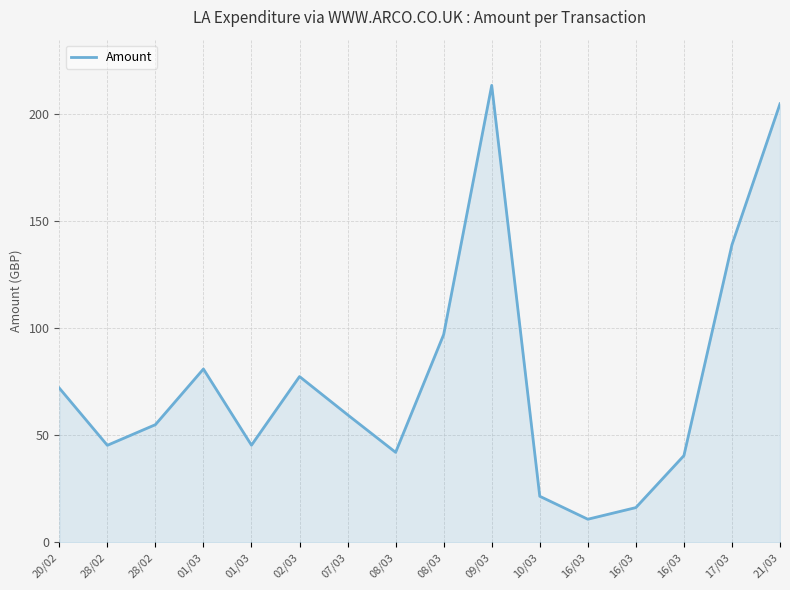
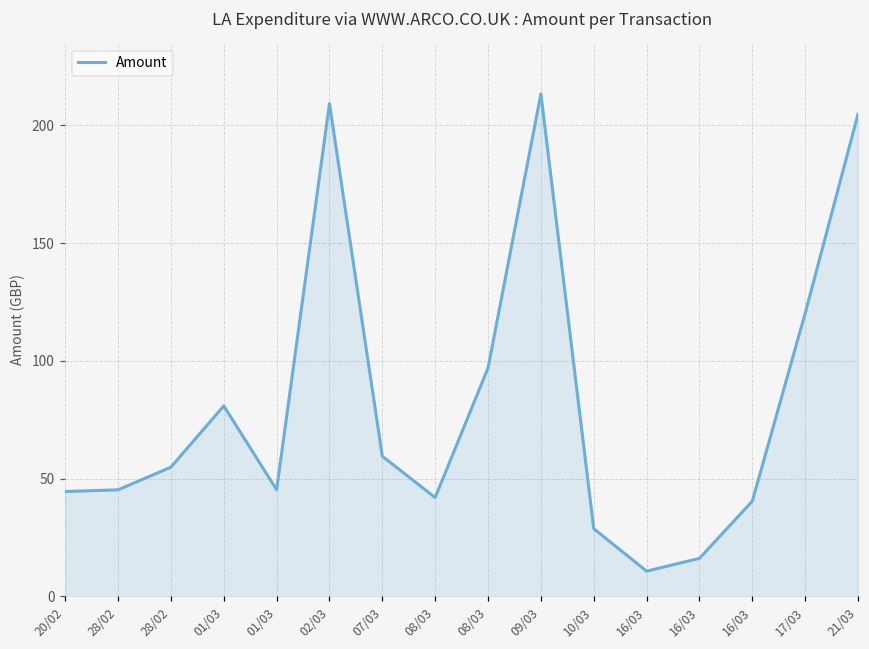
  {
-   "20/02": 72,
-   "02/03": 77,
+   "20/02": 45,
+   "02/03": 209,
    "07/03": 60,
    "09/03": 213,
-   "10/03": 21,
-   "17/03": 139,
+   "10/03": 29,
+   "17/03": 120,
    "21/03": 205
  }
